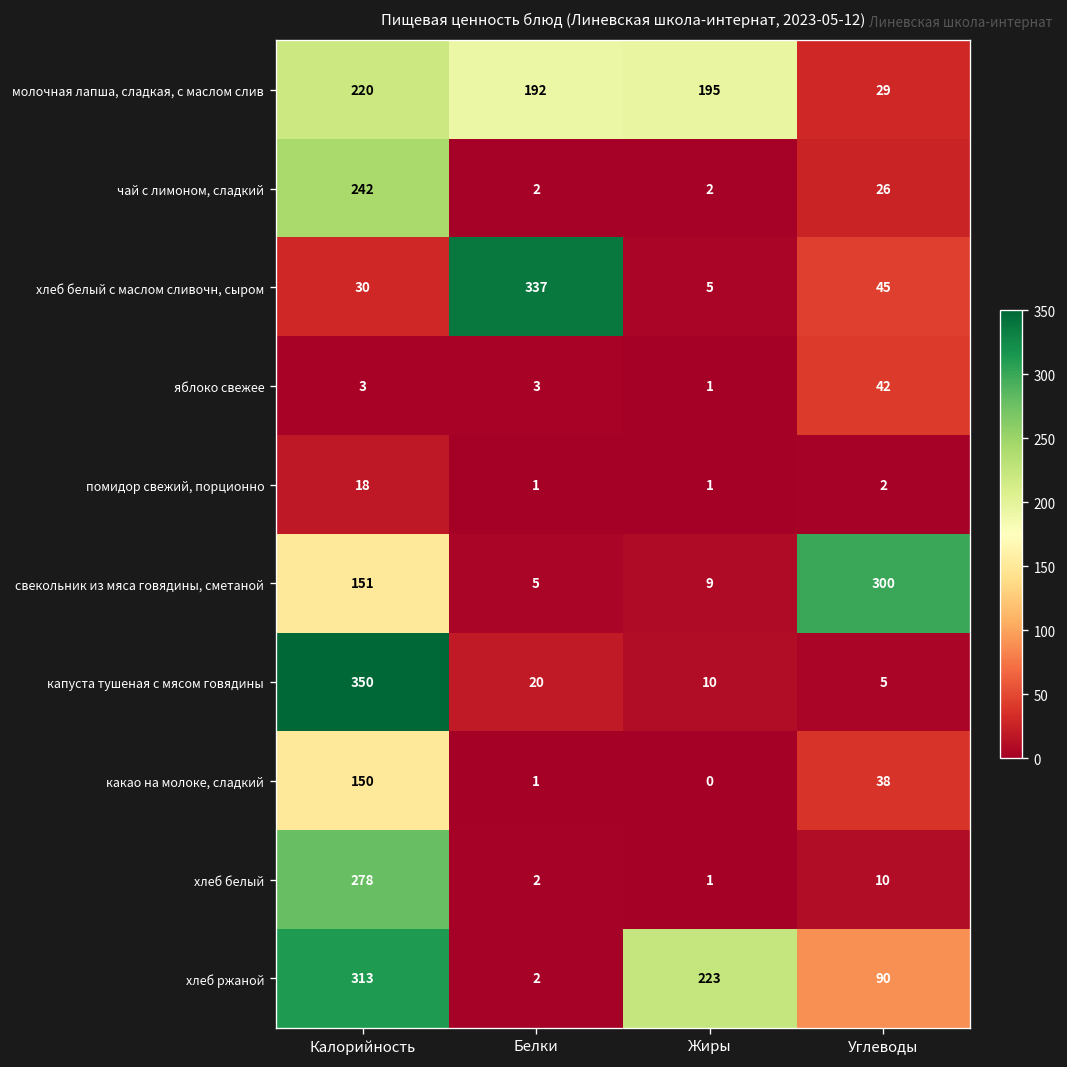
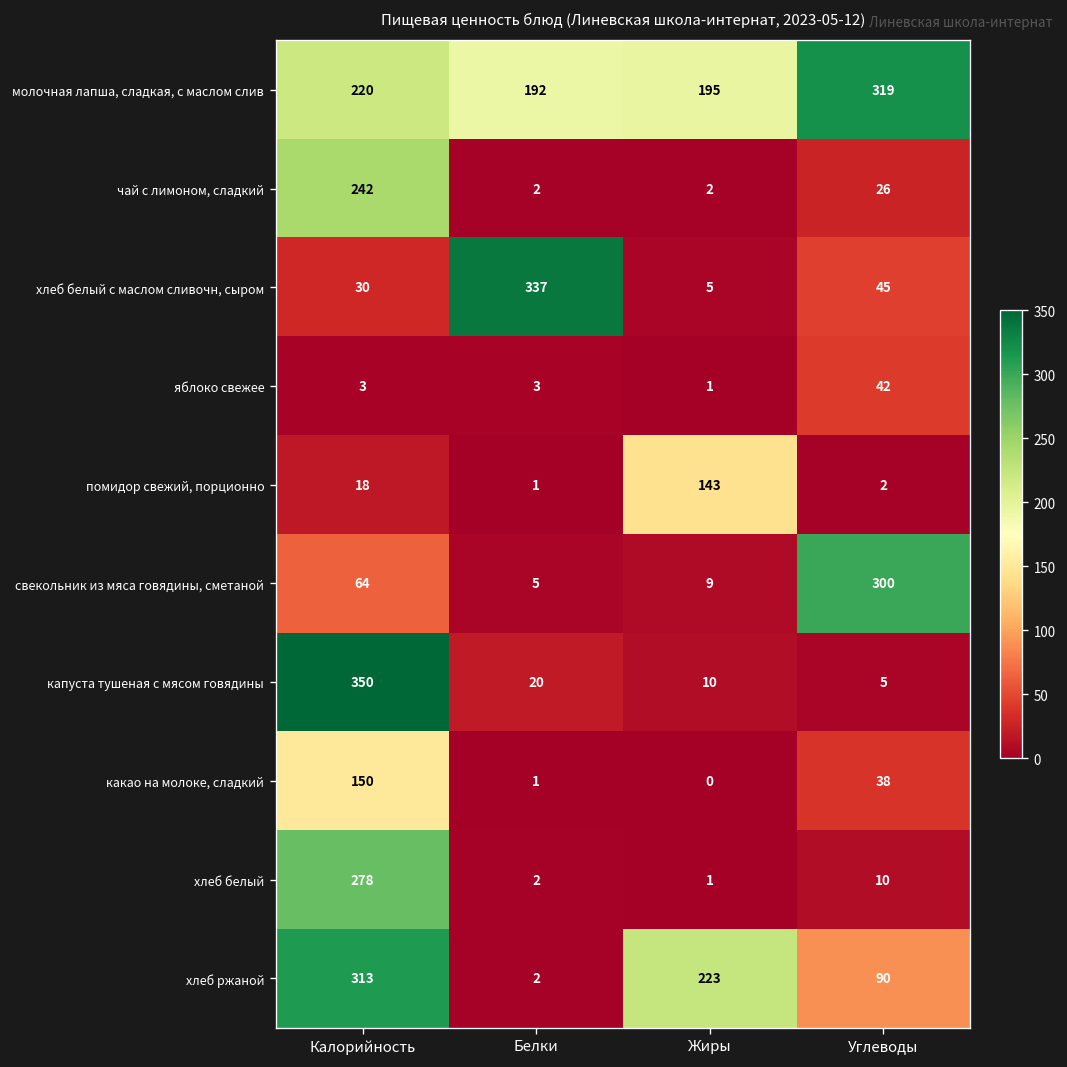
  {
    "молочная лапша, сладкая, с маслом слив": {
      "Калорийность": 220,
      "Белки": 192,
      "Жиры": 195,
-     "Углеводы": 29
+     "Углеводы": 319
    },
    "чай с лимоном, сладкий": {
      "Калорийность": 242,
      "Белки": 2,
      "Жиры": 2,
      "Углеводы": 26
    },
    "хлеб белый с маслом сливочн, сыром": {
      "Калорийность": 30,
      "Белки": 337,
      "Жиры": 5,
      "Углеводы": 45
    },
    "яблоко свежее": {
      "Калорийность": 3,
      "Белки": 3,
      "Жиры": 1,
      "Углеводы": 42
    },
    "помидор свежий, порционно": {
      "Калорийность": 18,
      "Белки": 1,
-     "Жиры": 1,
+     "Жиры": 143,
      "Углеводы": 2
    },
    "свекольник из мяса говядины, сметаной": {
-     "Калорийность": 151,
+     "Калорийность": 64,
      "Белки": 5,
      "Жиры": 9,
      "Углеводы": 300
    },
    "капуста тушеная с мясом говядины": {
      "Калорийность": 350,
      "Белки": 20,
      "Жиры": 10,
      "Углеводы": 5
    },
    "какао на молоке, сладкий": {
      "Калорийность": 150,
      "Белки": 1,
      "Жиры": 0,
      "Углеводы": 38
    },
    "хлеб белый": {
      "Калорийность": 278,
      "Белки": 2,
      "Жиры": 1,
      "Углеводы": 10
    },
    "хлеб ржаной": {
      "Калорийность": 313,
      "Белки": 2,
      "Жиры": 223,
      "Углеводы": 90
    }
  }
